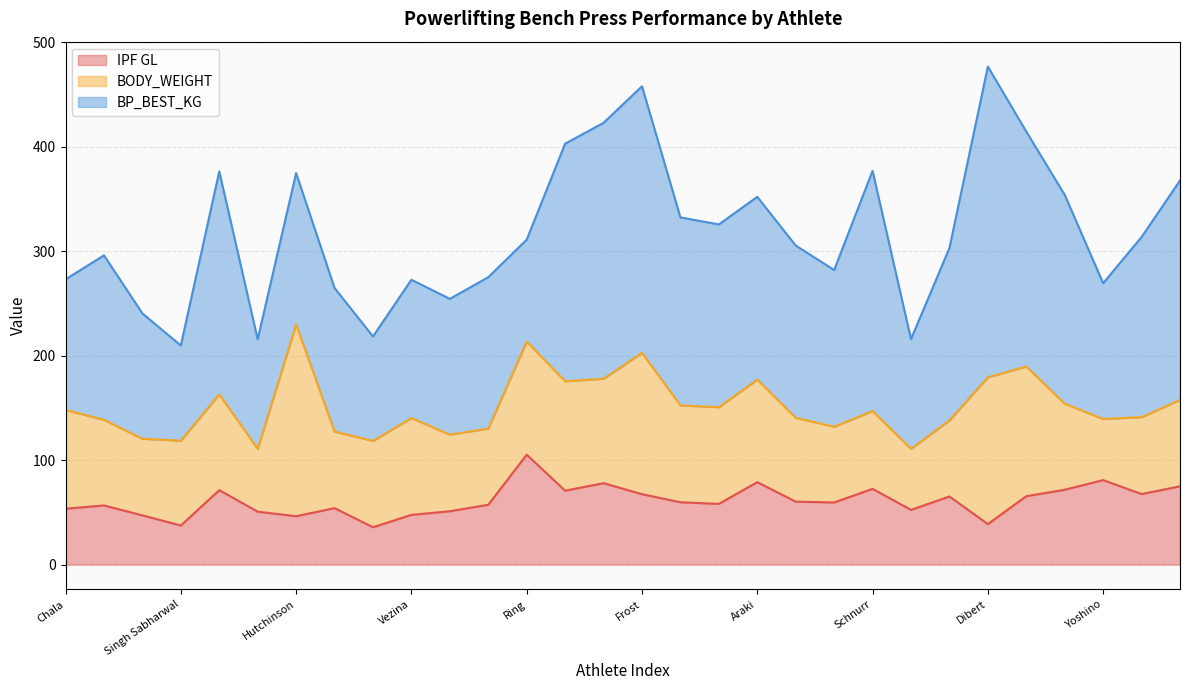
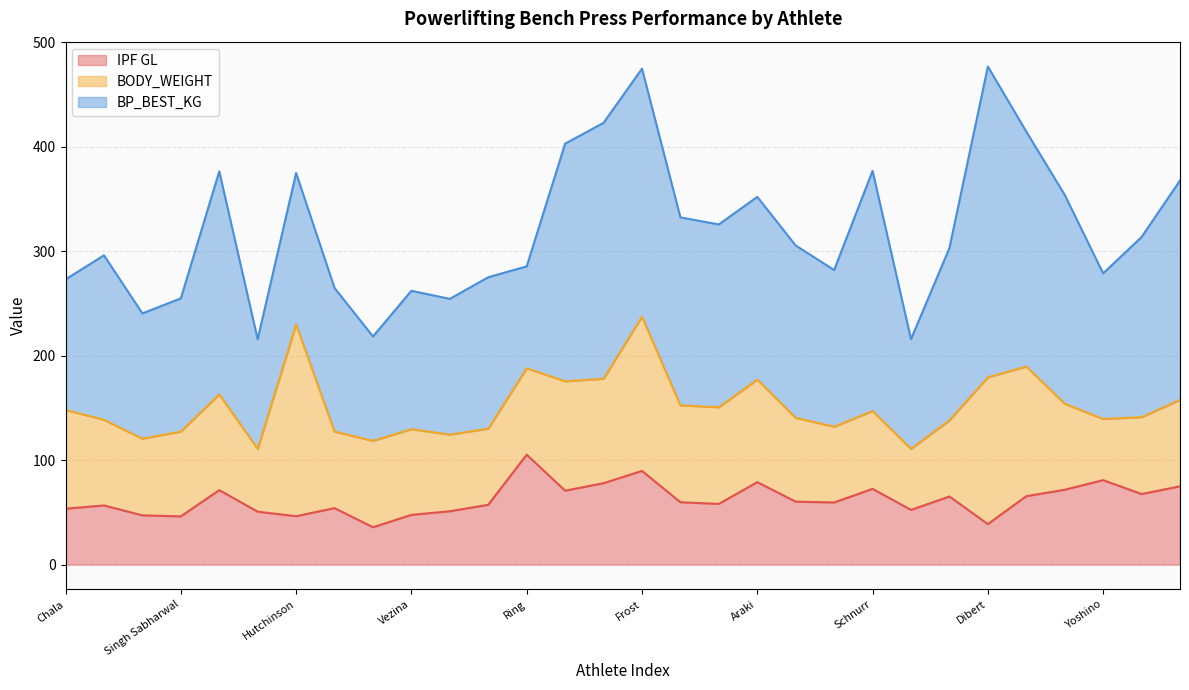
  {
    "IPF GL": {
      "Chala": 53,
-     "Singh Sabharwal": 37,
+     "Singh Sabharwal": 46,
      "Hutchinson": 46,
      "Vezina": 48,
      "Ring": 105,
-     "Frost": 67,
+     "Frost": 90,
      "Araki": 79,
      "Schnurr": 72,
      "Dibert": 39,
      "Yoshino": 81
    },
    "BODY_WEIGHT": {
      "Chala": 95,
      "Singh Sabharwal": 81,
      "Hutchinson": 184,
-     "Vezina": 93,
-     "Ring": 108,
-     "Frost": 135,
+     "Vezina": 82,
+     "Ring": 83,
+     "Frost": 148,
      "Araki": 98,
      "Schnurr": 75,
      "Dibert": 141,
      "Yoshino": 59
    },
    "BP_BEST_KG": {
      "Chala": 125,
-     "Singh Sabharwal": 91,
+     "Singh Sabharwal": 128,
      "Hutchinson": 145,
      "Vezina": 133,
      "Ring": 98,
-     "Frost": 255,
+     "Frost": 238,
      "Araki": 175,
      "Schnurr": 230,
      "Dibert": 298,
-     "Yoshino": 130
+     "Yoshino": 139
    }
  }
